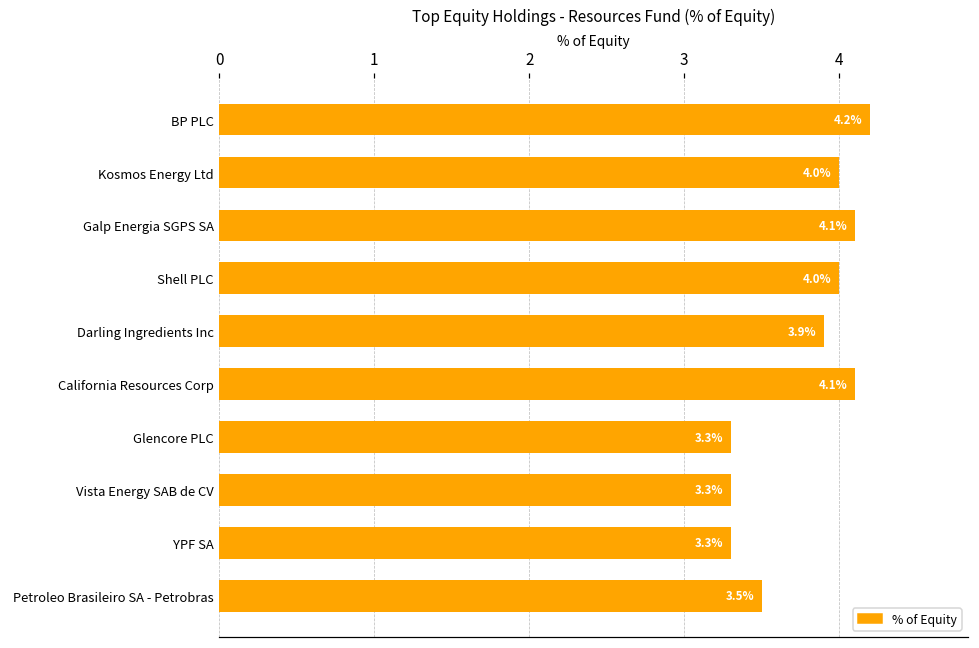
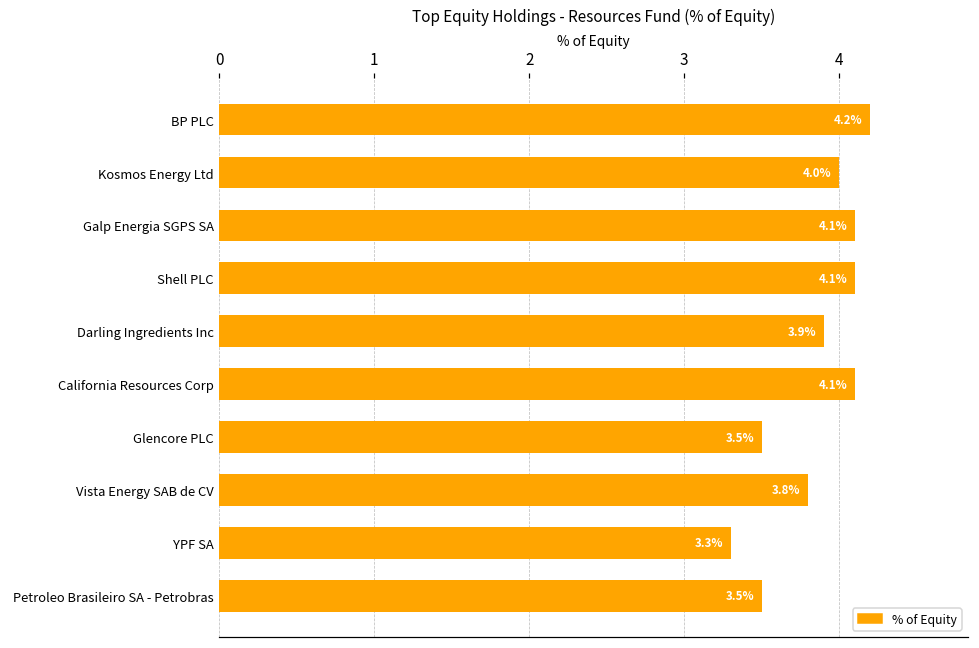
  {
    "BP PLC": "4.2%",
    "Kosmos Energy Ltd": "4.0%",
    "Galp Energia SGPS SA": "4.1%",
-   "Shell PLC": "4.0%",
+   "Shell PLC": "4.1%",
    "Darling Ingredients Inc": "3.9%",
    "California Resources Corp": "4.1%",
-   "Glencore PLC": "3.3%",
-   "Vista Energy SAB de CV": "3.3%",
+   "Glencore PLC": "3.5%",
+   "Vista Energy SAB de CV": "3.8%",
    "YPF SA": "3.3%",
    "Petroleo Brasileiro SA - Petrobras": "3.5%"
  }
